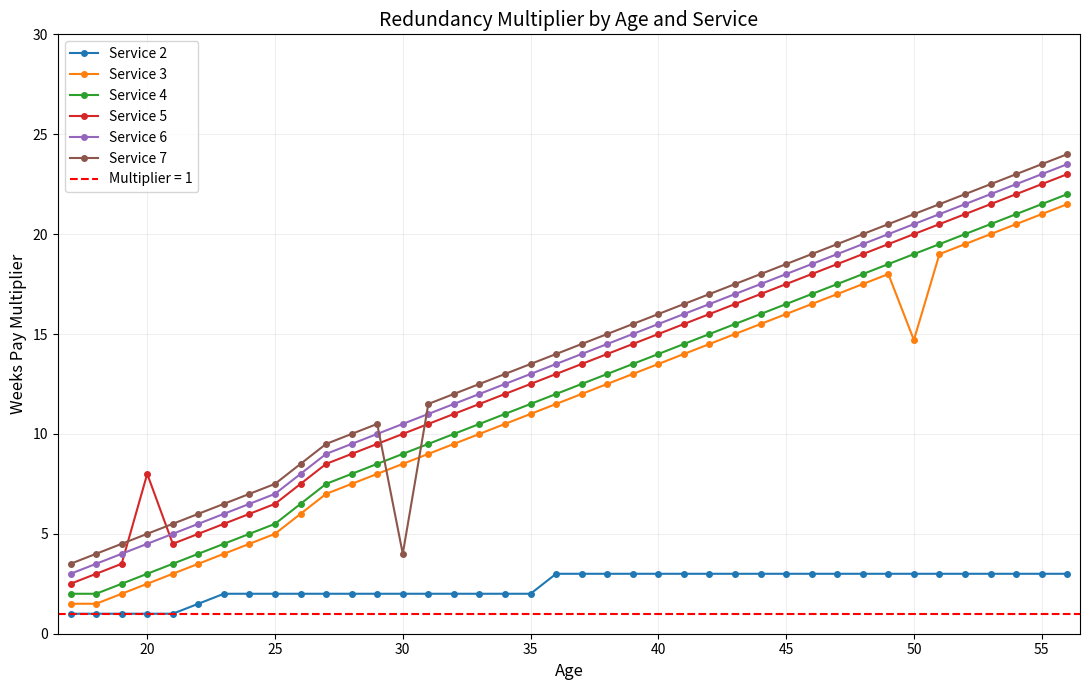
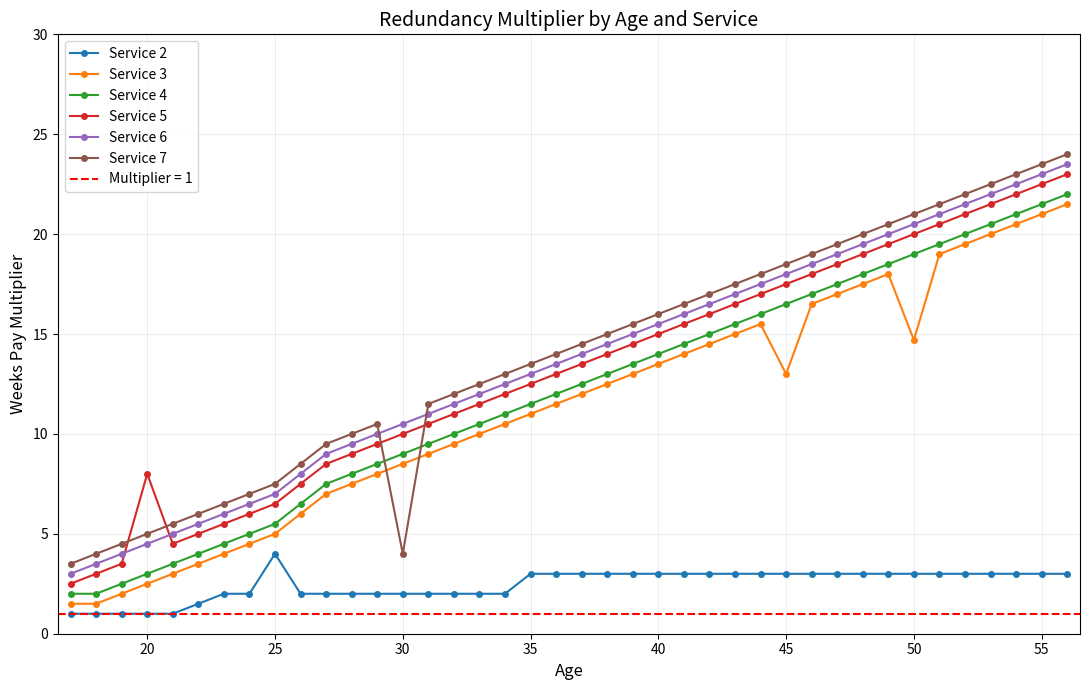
  {
    "Service 2": {
      "20": 1,
-     "25": 2,
+     "25": 4,
      "30": 2,
-     "35": 2,
+     "35": 3,
      "40": 3,
      "45": 3,
      "50": 3,
      "55": 3
    },
    "Service 3": {
      "20": 2.5,
      "25": 5,
      "30": 8.5,
      "35": 11,
      "40": 13.5,
-     "45": 16,
+     "45": 13,
      "50": 14.7,
      "55": 21
    },
    "Service 4": {
      "20": 3,
      "25": 5.5,
      "30": 9,
      "35": 11.5,
      "40": 14,
      "45": 16.5,
      "50": 19,
      "55": 21.5
    },
    "Service 5": {
      "20": 8,
      "25": 6.5,
      "30": 10,
      "35": 12.5,
      "40": 15,
      "45": 17.5,
      "50": 20,
      "55": 22.5
    },
    "Service 6": {
      "20": 4.5,
      "25": 7,
      "30": 10.5,
      "35": 13,
      "40": 15.5,
      "45": 18,
      "50": 20.5,
      "55": 23
    },
    "Service 7": {
      "20": 5,
      "25": 7.5,
      "30": 4,
      "35": 13.5,
      "40": 16,
      "45": 18.5,
      "50": 21,
      "55": 23.5
    }
  }
